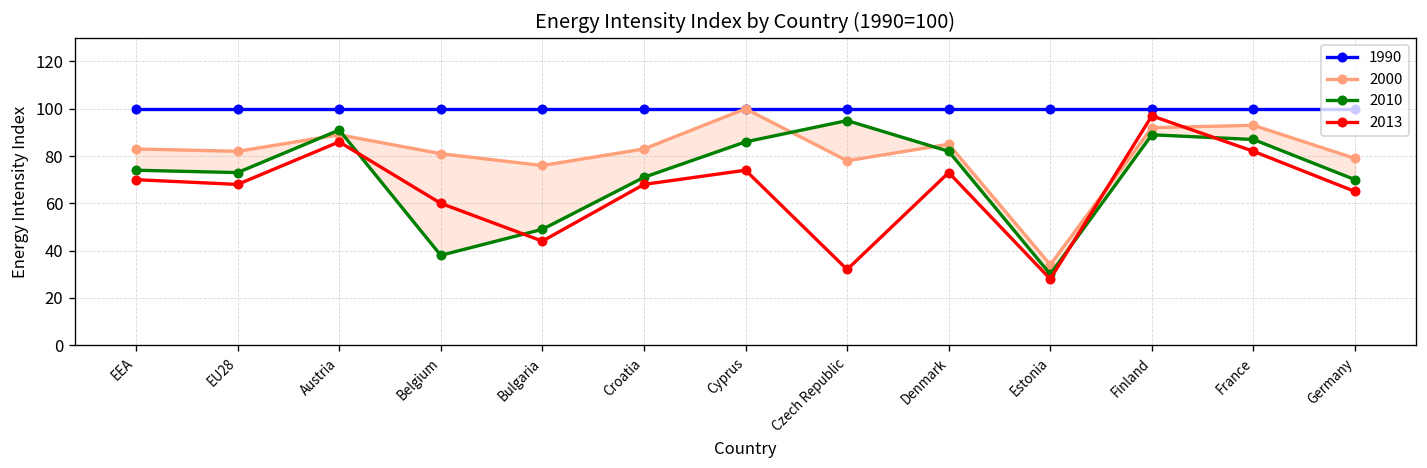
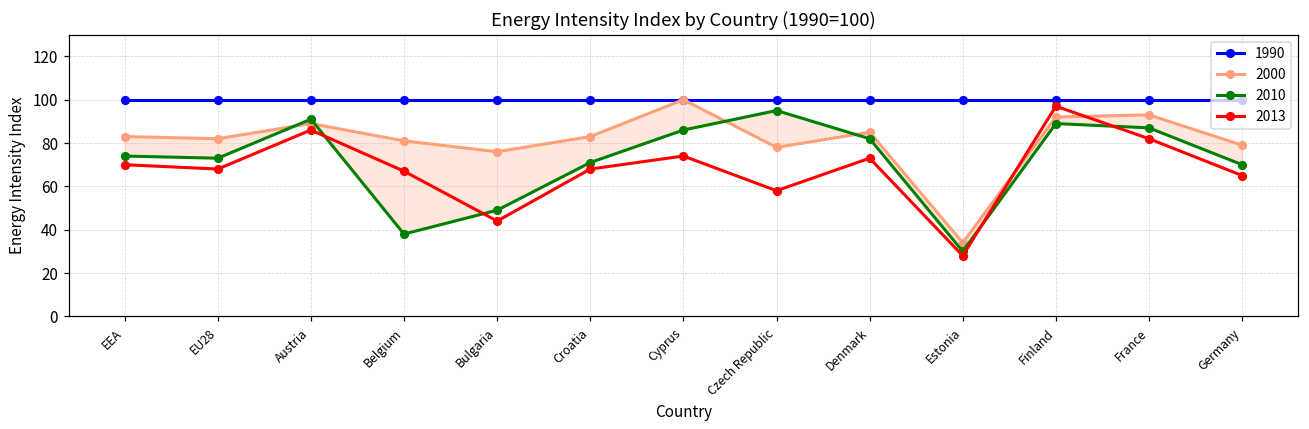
  {
    "1990": {
      "EEA": 100,
      "EU28": 100,
      "Austria": 100,
      "Belgium": 100,
      "Bulgaria": 100,
      "Croatia": 100,
      "Czech Republic": 100,
      "Denmark": 100,
      "Estonia": 100,
      "Finland": 100,
      "France": 100
    },
    "2010": {
      "EEA": 74,
      "EU28": 73,
      "Belgium": 38,
      "Bulgaria": 49,
      "Croatia": 71,
      "Cyprus": 86,
      "Denmark": 82,
      "Estonia": 30,
      "Finland": 89,
      "France": 87,
      "Germany": 70
    },
    "2013": {
      "EEA": 70,
      "EU28": 68,
      "Austria": 86,
-     "Belgium": 60,
+     "Belgium": 67,
      "Bulgaria": 44,
      "Croatia": 68,
      "Cyprus": 74,
-     "Czech Republic": 32,
+     "Czech Republic": 58,
      "Denmark": 73,
      "Estonia": 28,
      "Finland": 97,
      "France": 82,
      "Germany": 65
    }
  }
